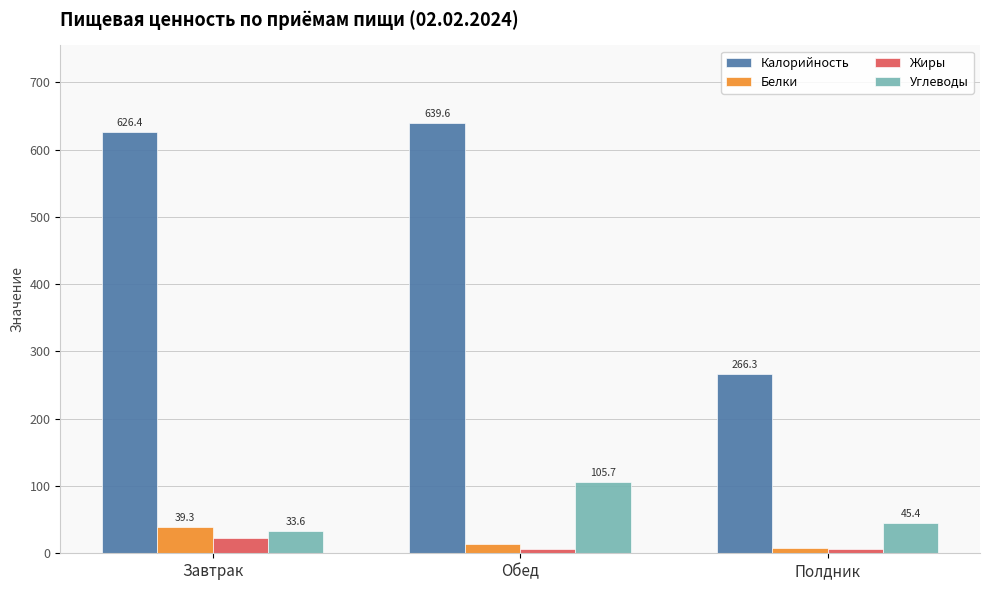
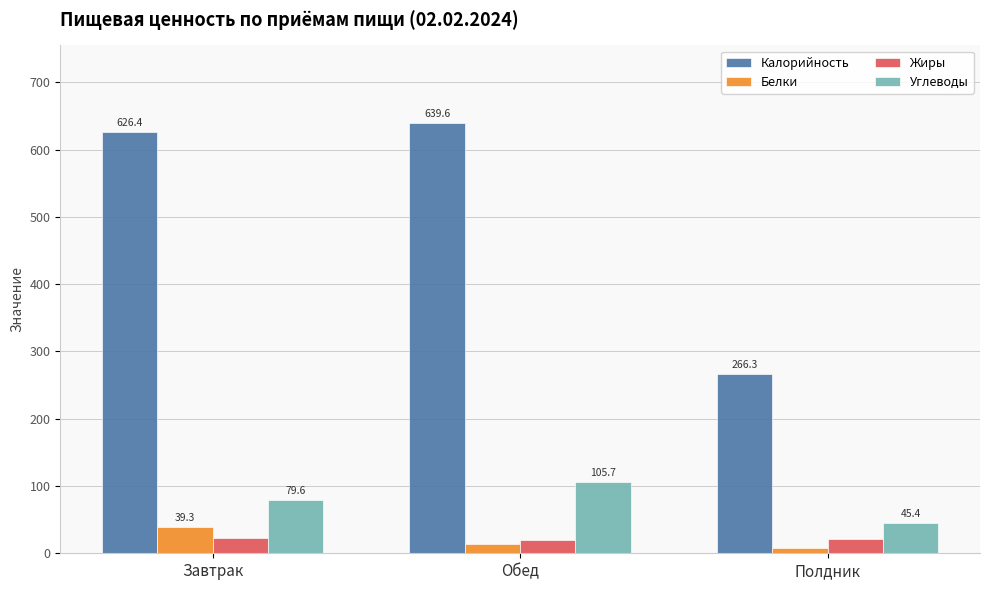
  {
    "Калорийность": {
      "Завтрак": 626.4,
      "Обед": 639.6,
      "Полдник": 266.3
    },
    "Белки": {
      "Завтрак": 39.3
    },
    "Жиры": {
      "Завтрак": 20,
-     "Обед": 10,
-     "Полдник": 10
+     "Обед": 20,
+     "Полдник": 20
    },
    "Углеводы": {
-     "Завтрак": 33.6,
+     "Завтрак": 79.6,
      "Обед": 105.7,
      "Полдник": 45.4
    }
  }
